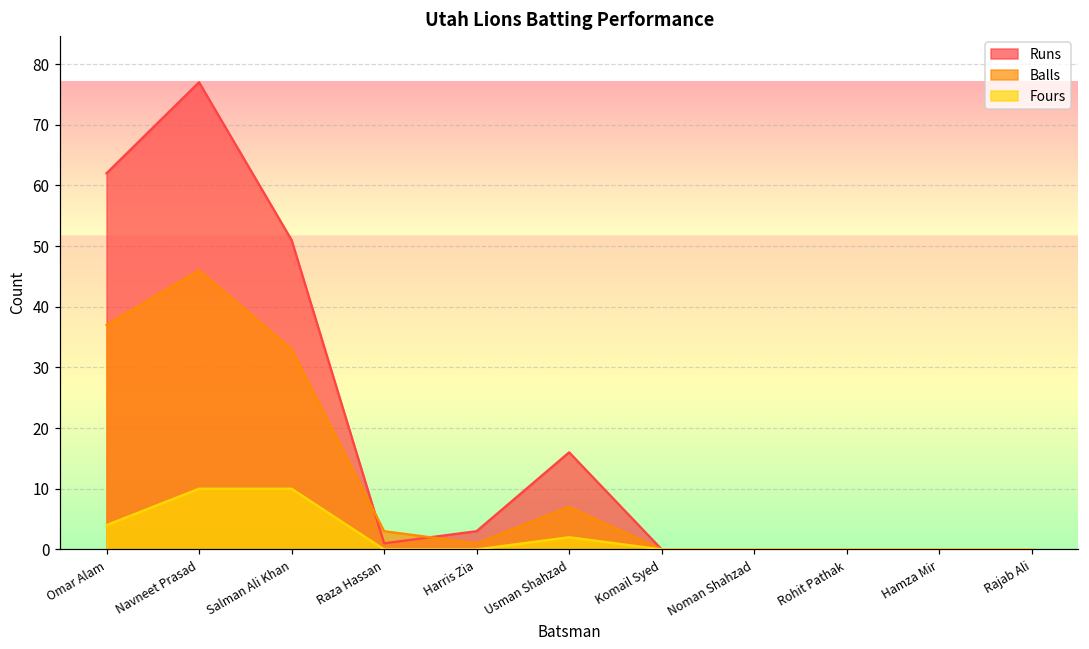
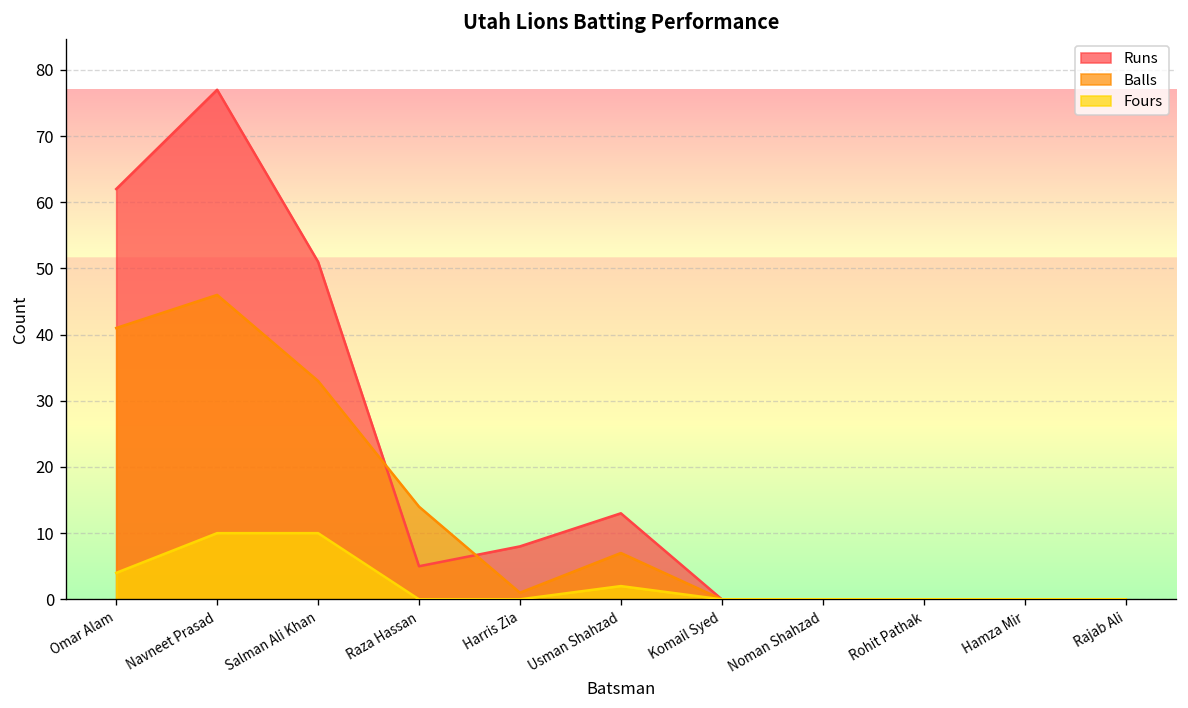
  {
    "Runs": {
      "Omar Alam": 62,
      "Navneet Prasad": 77,
      "Salman Ali Khan": 51,
-     "Raza Hassan": 1,
-     "Harris Zia": 3,
-     "Usman Shahzad": 16
+     "Raza Hassan": 5,
+     "Harris Zia": 8,
+     "Usman Shahzad": 13
    },
    "Balls": {
-     "Omar Alam": 37,
+     "Omar Alam": 41,
      "Navneet Prasad": 46,
      "Salman Ali Khan": 33,
-     "Raza Hassan": 3,
+     "Raza Hassan": 14,
      "Harris Zia": 1,
      "Usman Shahzad": 7
    },
    "Fours": {
      "Omar Alam": 4,
      "Navneet Prasad": 10,
      "Salman Ali Khan": 10,
      "Raza Hassan": 0,
      "Harris Zia": 0,
      "Usman Shahzad": 2
    }
  }
